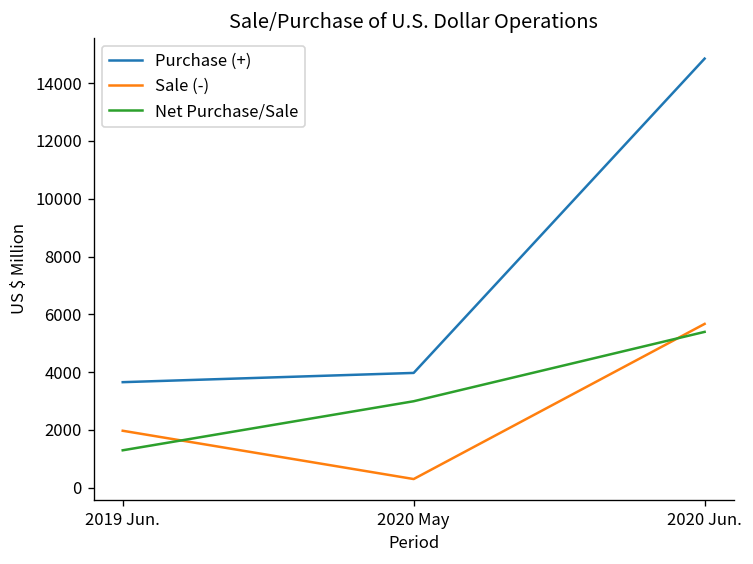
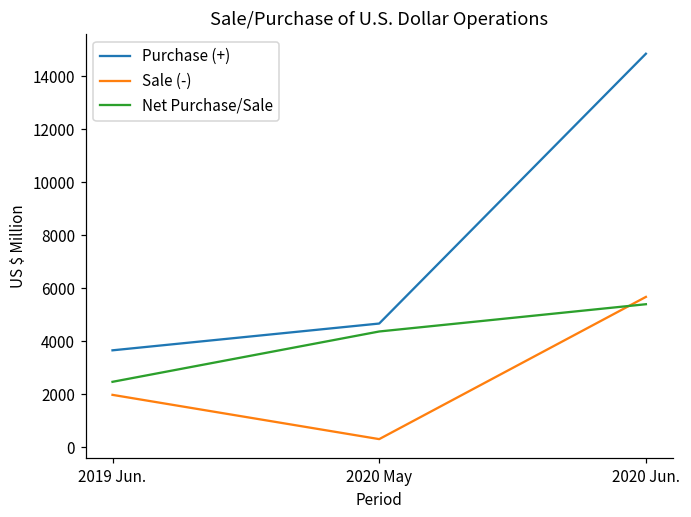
  {
    "Purchase (+)": {
      "2019 Jun.": 3700,
-     "2020 May": 4000,
+     "2020 May": 4700,
      "2020 Jun.": 14800
    },
    "Sale (-)": {
      "2019 Jun.": 2000,
      "2020 May": 300,
      "2020 Jun.": 5700
    },
    "Net Purchase/Sale": {
-     "2019 Jun.": 1300,
-     "2020 May": 3000,
+     "2019 Jun.": 2500,
+     "2020 May": 4400,
      "2020 Jun.": 5400
    }
  }
